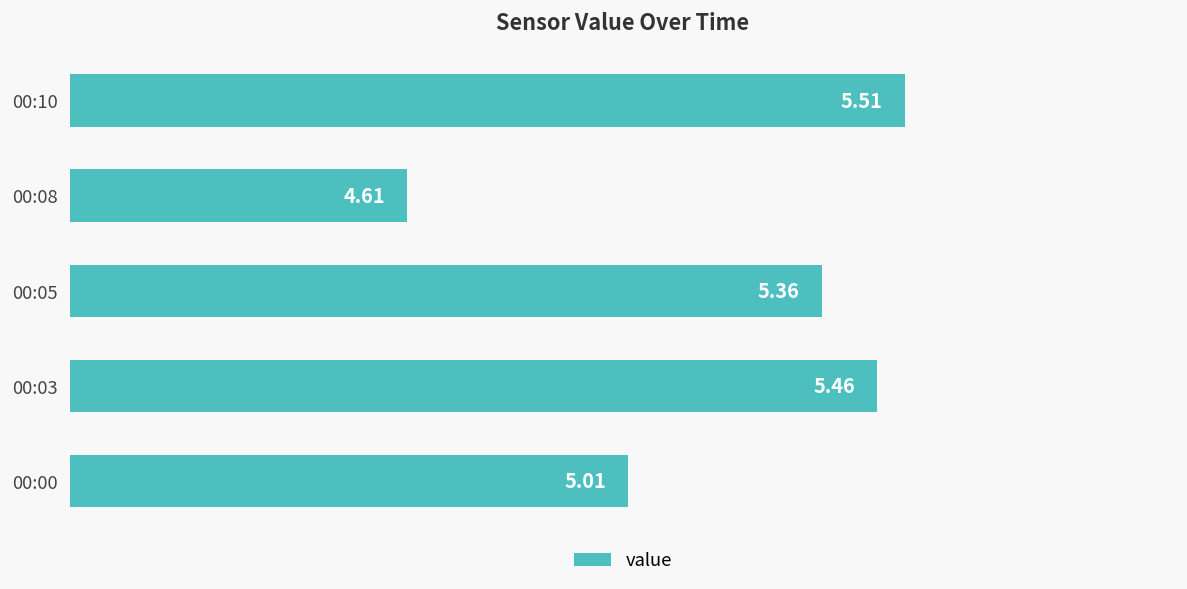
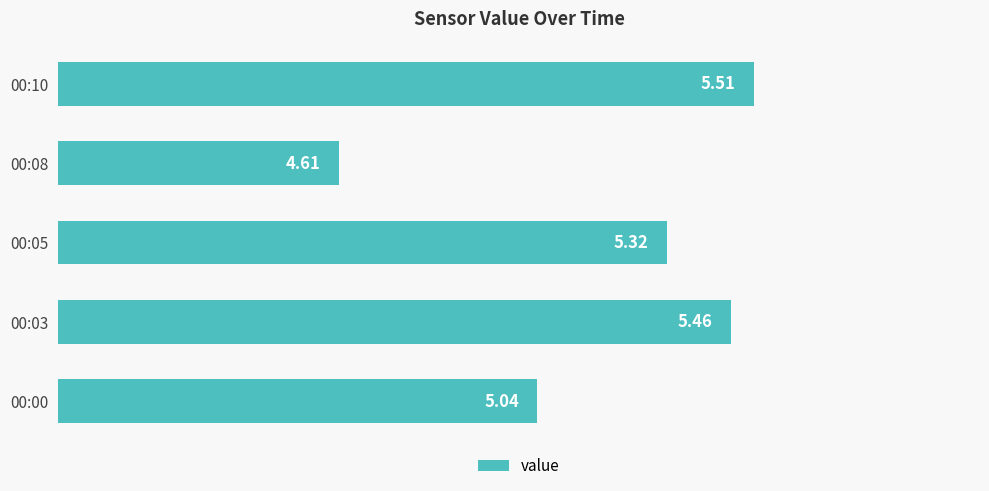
  {
    "00:10": 5.51,
    "00:08": 4.61,
-   "00:05": 5.36,
+   "00:05": 5.32,
    "00:03": 5.46,
-   "00:00": 5.01
+   "00:00": 5.04
  }
